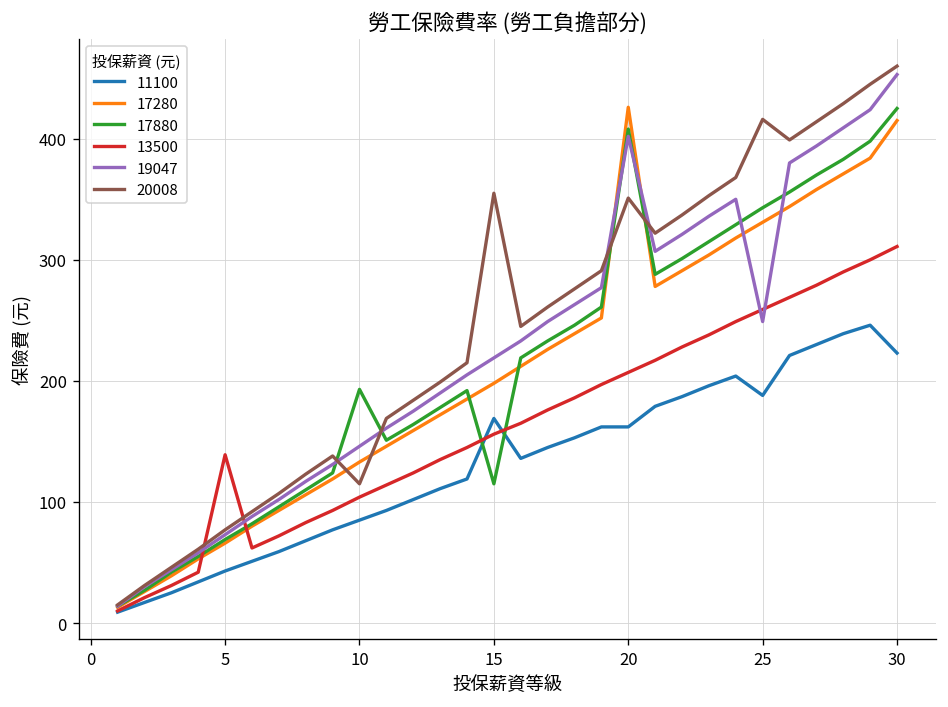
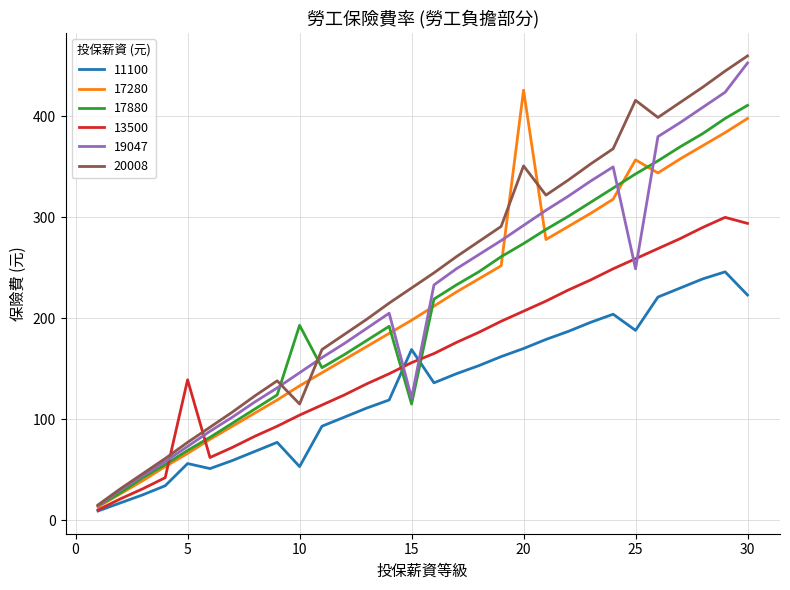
  {
    "11100": {
-     "5": 43,
-     "10": 85,
+     "5": 56,
+     "10": 53,
      "15": 169,
-     "20": 162,
+     "20": 170,
      "25": 188,
      "30": 223
    },
    "17280": {
      "5": 66,
      "10": 133,
      "15": 198,
      "20": 426,
-     "25": 331,
-     "30": 415
+     "25": 357,
+     "30": 398
    },
    "17880": {
      "5": 69,
      "10": 193,
      "15": 115,
-     "20": 408,
+     "20": 274,
      "25": 343,
-     "30": 425
+     "30": 411
    },
    "13500": {
      "5": 139,
      "10": 104,
      "15": 156,
      "20": 207,
      "25": 259,
-     "30": 311
+     "30": 294
    },
    "19047": {
      "5": 73,
      "10": 146,
-     "15": 219,
-     "20": 402,
+     "15": 121,
+     "20": 292,
      "25": 249,
      "30": 453
    },
    "20008": {
      "5": 77,
      "10": 115,
-     "15": 355,
+     "15": 230,
      "20": 351,
      "25": 416,
      "30": 460
    }
  }
